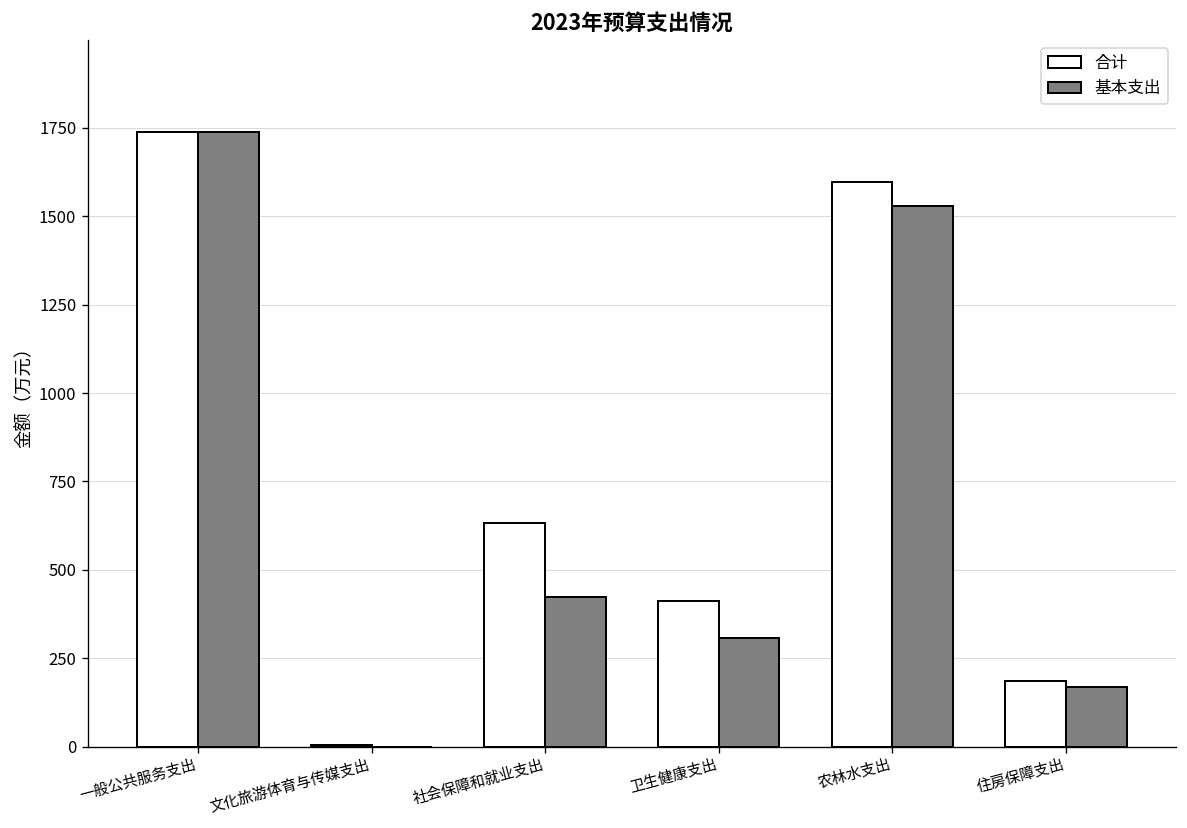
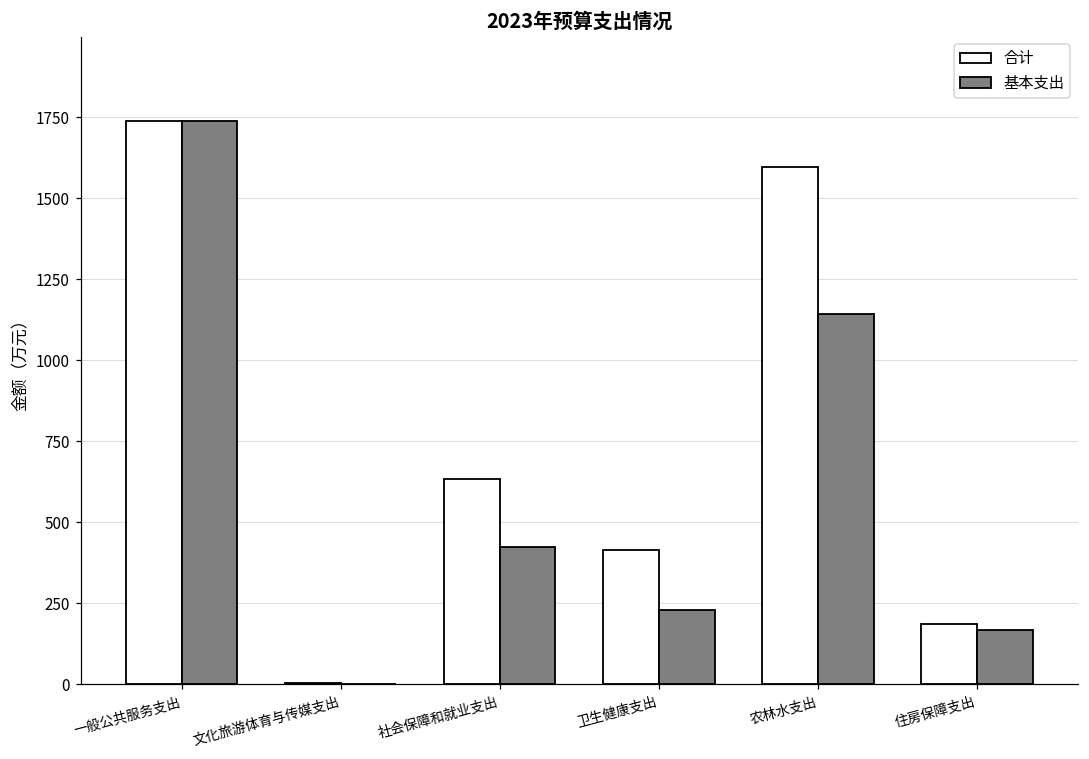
  {
    "合计": {
      "一般公共服务支出": 1740,
      "社会保障和就业支出": 630,
      "卫生健康支出": 410,
      "农林水支出": 1600,
      "住房保障支出": 190
    },
    "基本支出": {
      "一般公共服务支出": 1740,
      "文化旅游体育与传媒支出": 0,
      "社会保障和就业支出": 420,
-     "卫生健康支出": 310,
-     "农林水支出": 1530,
+     "卫生健康支出": 230,
+     "农林水支出": 1140,
      "住房保障支出": 170
    }
  }
